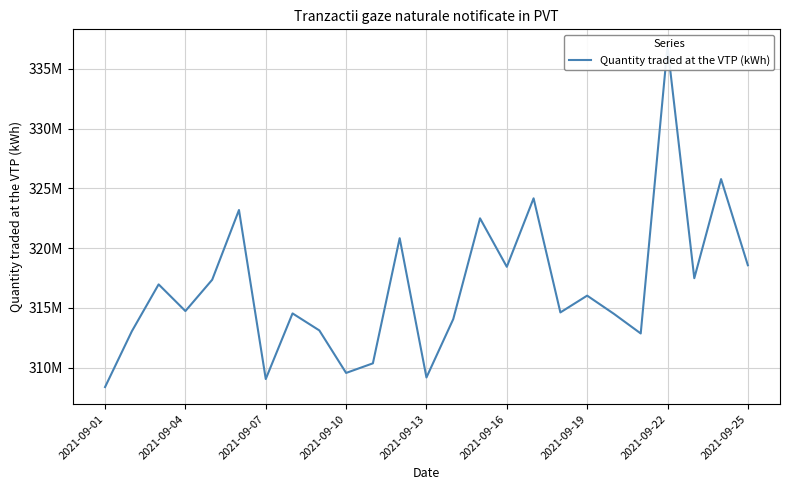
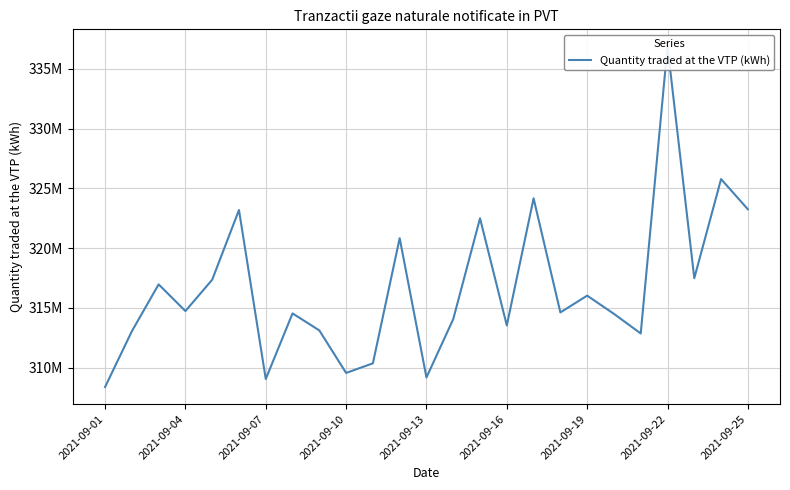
  {
    "2021-09-01": 308400000,
    "2021-09-04": 314700000,
    "2021-09-07": 309000000,
    "2021-09-10": 309600000,
    "2021-09-13": 309200000,
-   "2021-09-16": 318400000,
+   "2021-09-16": 313500000,
    "2021-09-19": 316000000,
-   "2021-09-25": 318600000
+   "2021-09-25": 323300000
  }
